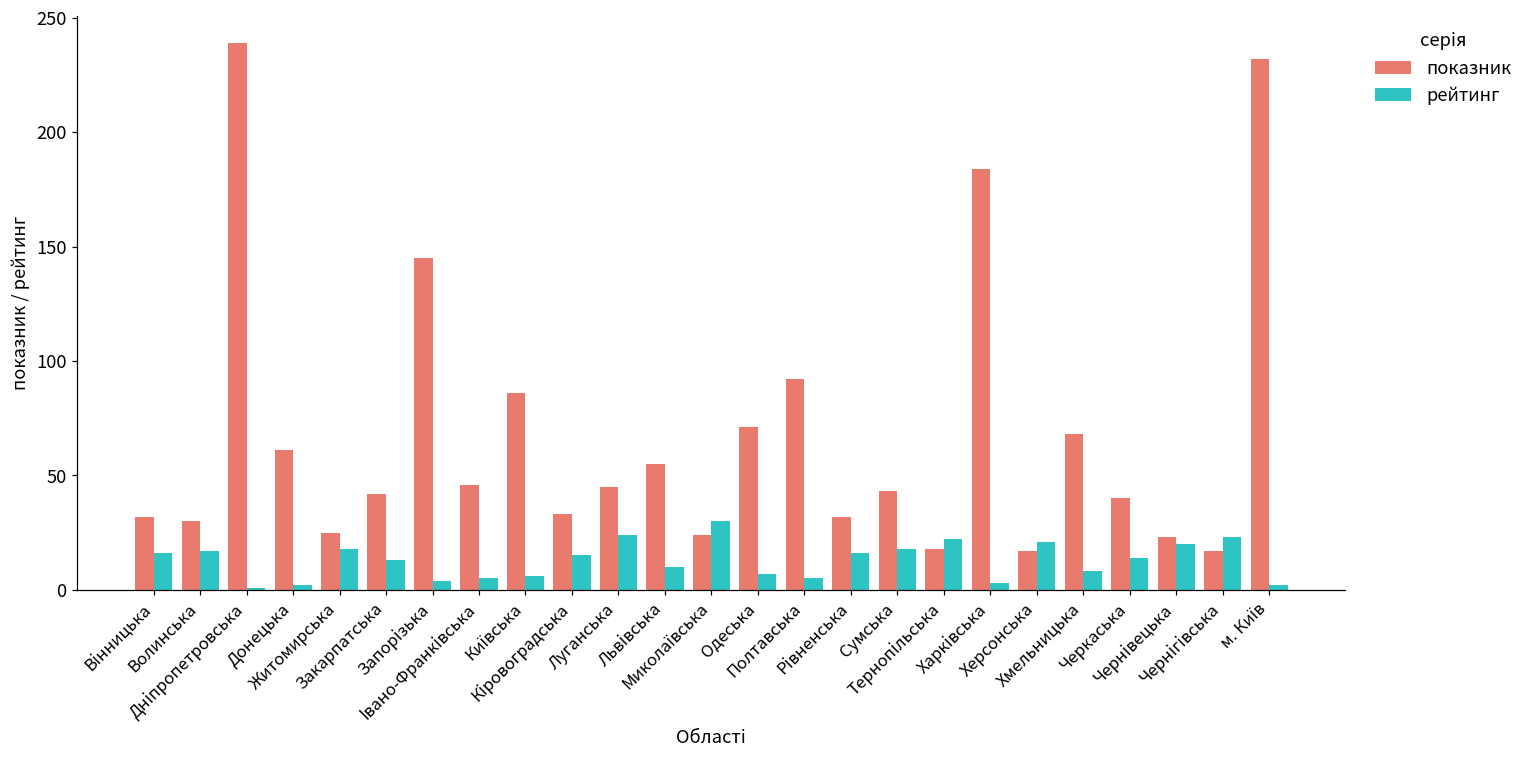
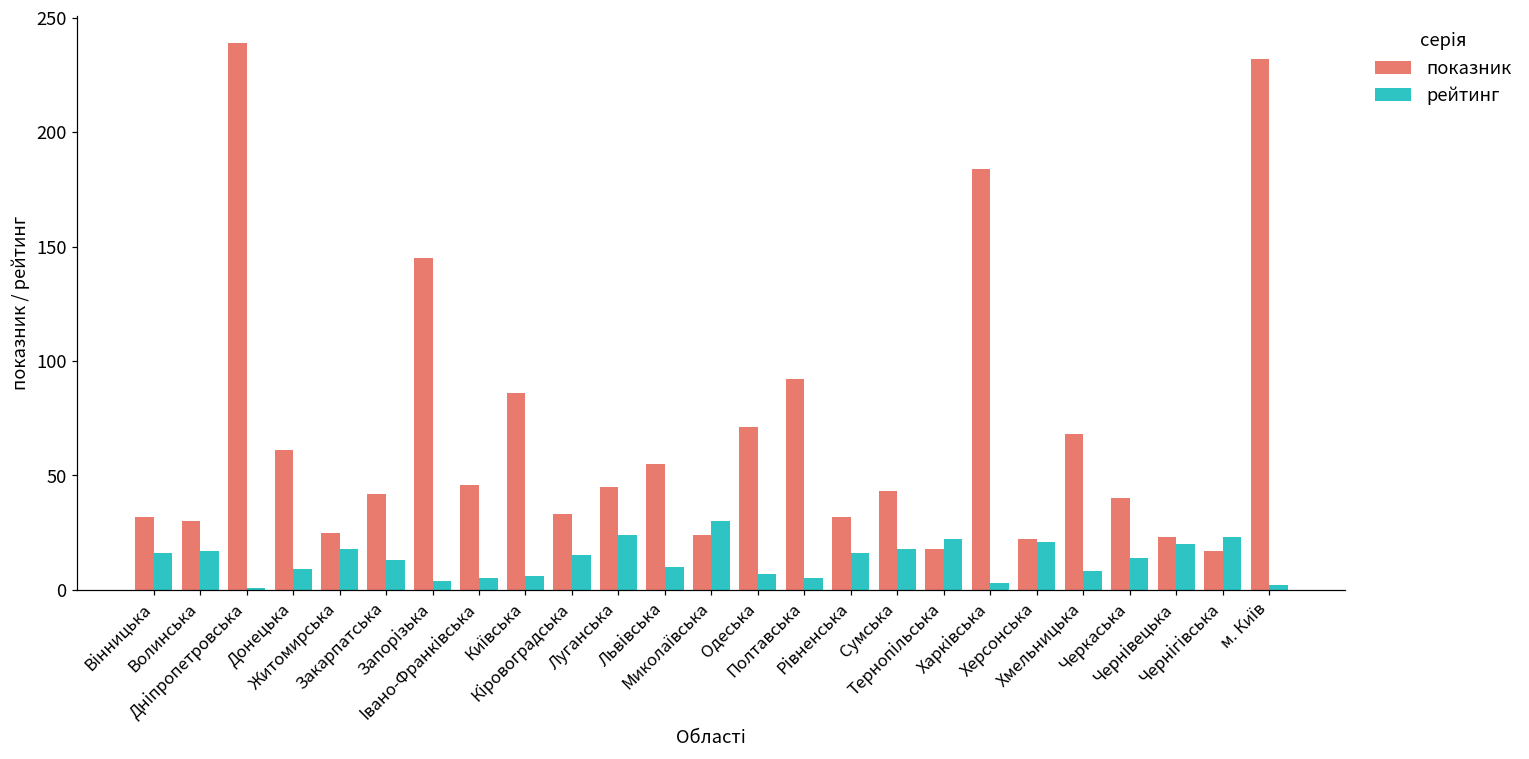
  {
    "показник": {
      "Вінницька": 32,
      "Волинська": 30,
      "Дніпропетровська": 239,
      "Донецька": 61,
      "Житомирська": 25,
      "Закарпатська": 42,
      "Запорізька": 145,
      "Івано-Франківська": 46,
      "Київська": 86,
      "Кіровоградська": 33,
      "Луганська": 45,
      "Львівська": 55,
      "Миколаївська": 24,
      "Одеська": 71,
      "Полтавська": 92,
      "Рівненська": 32,
      "Сумська": 43,
      "Тернопільська": 18,
      "Харківська": 184,
-     "Херсонська": 17,
+     "Херсонська": 22,
      "Хмельницька": 68,
      "Черкаська": 40,
      "Чернівецька": 23,
      "Чернігівська": 17,
      "м. Київ": 232
    },
    "рейтинг": {
      "Вінницька": 16,
      "Волинська": 17,
-     "Донецька": 2,
+     "Донецька": 9,
      "Житомирська": 18,
      "Закарпатська": 13,
      "Запорізька": 4,
      "Івано-Франківська": 5,
      "Київська": 6,
      "Кіровоградська": 15,
      "Луганська": 24,
      "Львівська": 10,
      "Миколаївська": 30,
      "Одеська": 7,
      "Полтавська": 5,
      "Рівненська": 16,
      "Сумська": 18,
      "Тернопільська": 22,
      "Харківська": 3,
      "Херсонська": 21,
      "Хмельницька": 8,
      "Черкаська": 14,
      "Чернівецька": 20,
      "Чернігівська": 23,
      "м. Київ": 2
    }
  }
